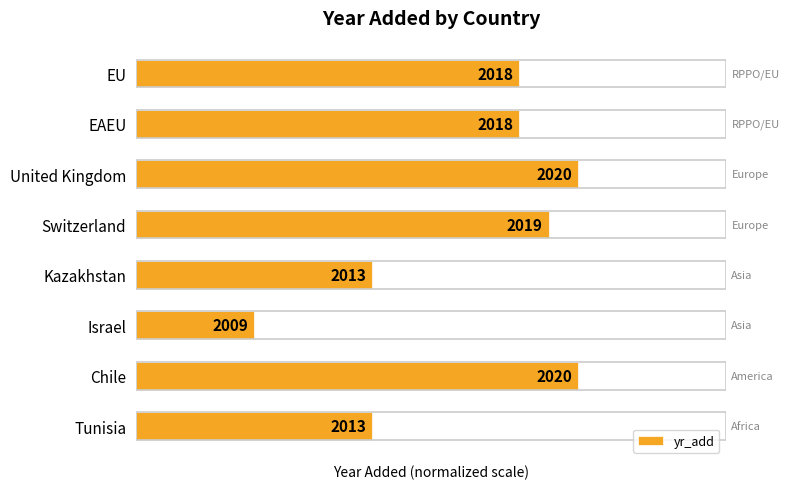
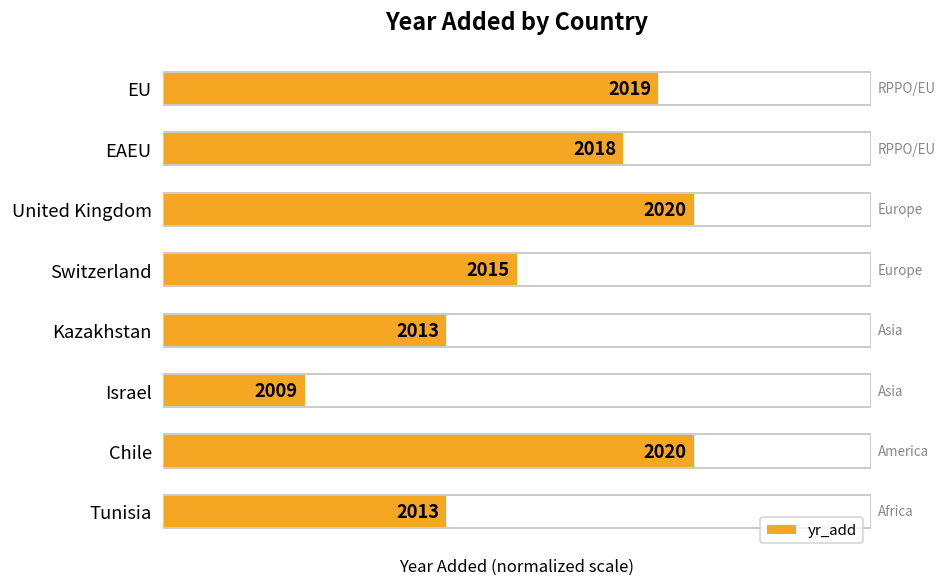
  {
-   "EU": 2018,
-   "Switzerland": 2019
+   "EU": 2019,
+   "Switzerland": 2015
  }
